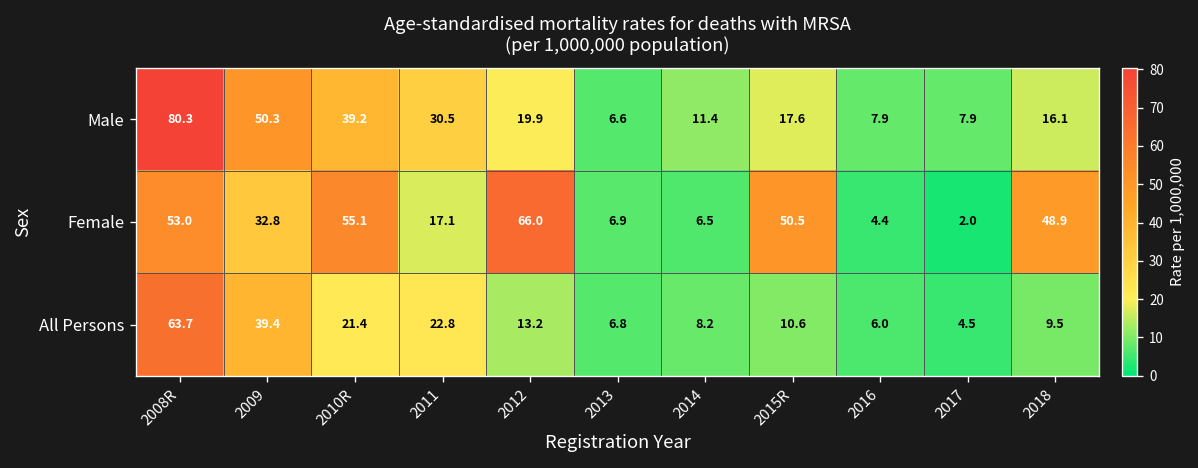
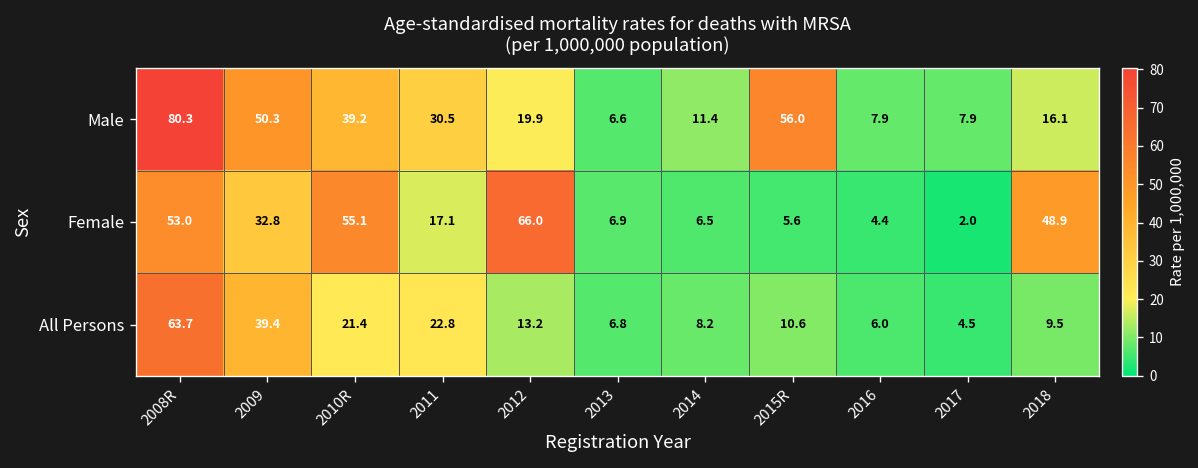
  {
    "Male": {
      "2008R": 80.3,
      "2009": 50.3,
      "2010R": 39.2,
      "2011": 30.5,
      "2012": 19.9,
      "2013": 6.6,
      "2014": 11.4,
-     "2015R": 17.6,
+     "2015R": 56.0,
      "2016": 7.9,
      "2017": 7.9,
      "2018": 16.1
    },
    "Female": {
      "2008R": 53.0,
      "2009": 32.8,
      "2010R": 55.1,
      "2011": 17.1,
      "2012": 66.0,
      "2013": 6.9,
      "2014": 6.5,
-     "2015R": 50.5,
+     "2015R": 5.6,
      "2016": 4.4,
      "2017": 2.0,
      "2018": 48.9
    },
    "All Persons": {
      "2008R": 63.7,
      "2009": 39.4,
      "2010R": 21.4,
      "2011": 22.8,
      "2012": 13.2,
      "2013": 6.8,
      "2014": 8.2,
      "2015R": 10.6,
      "2016": 6.0,
      "2017": 4.5,
      "2018": 9.5
    }
  }
